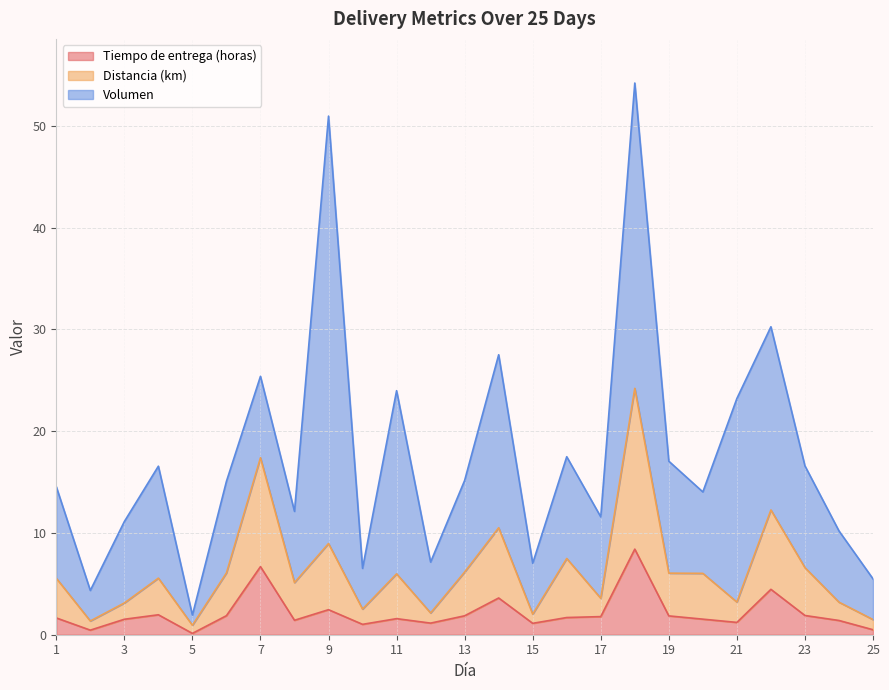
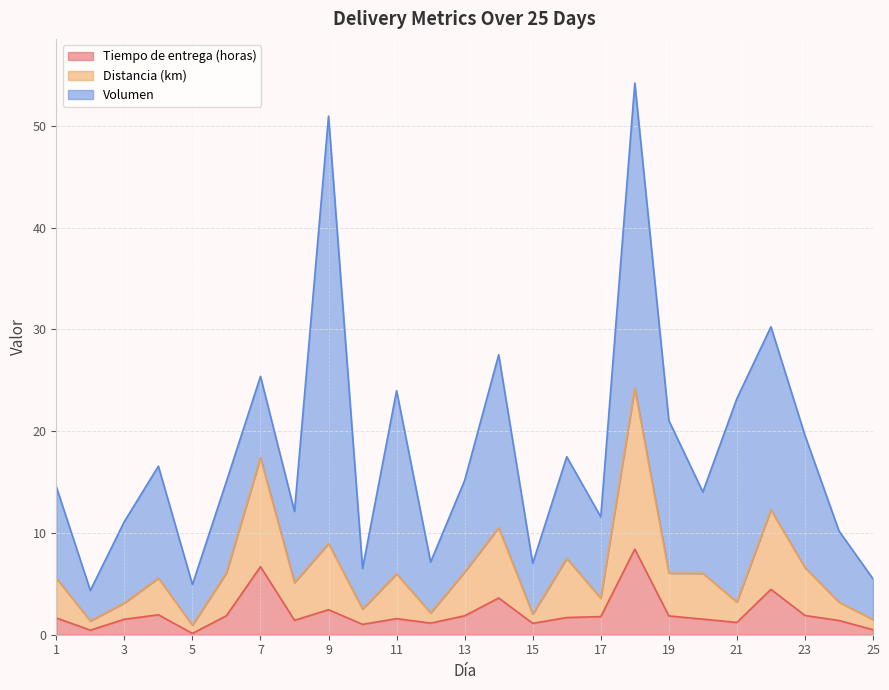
  {
    "Volumen": {
      "1": 9,
      "3": 8,
-     "5": 1,
+     "5": 4,
      "7": 8,
      "9": 42,
      "11": 18,
      "13": 9,
      "15": 5,
      "17": 8,
-     "19": 11,
+     "19": 15,
      "21": 20,
-     "23": 10,
+     "23": 13,
      "25": 4
    }
  }
